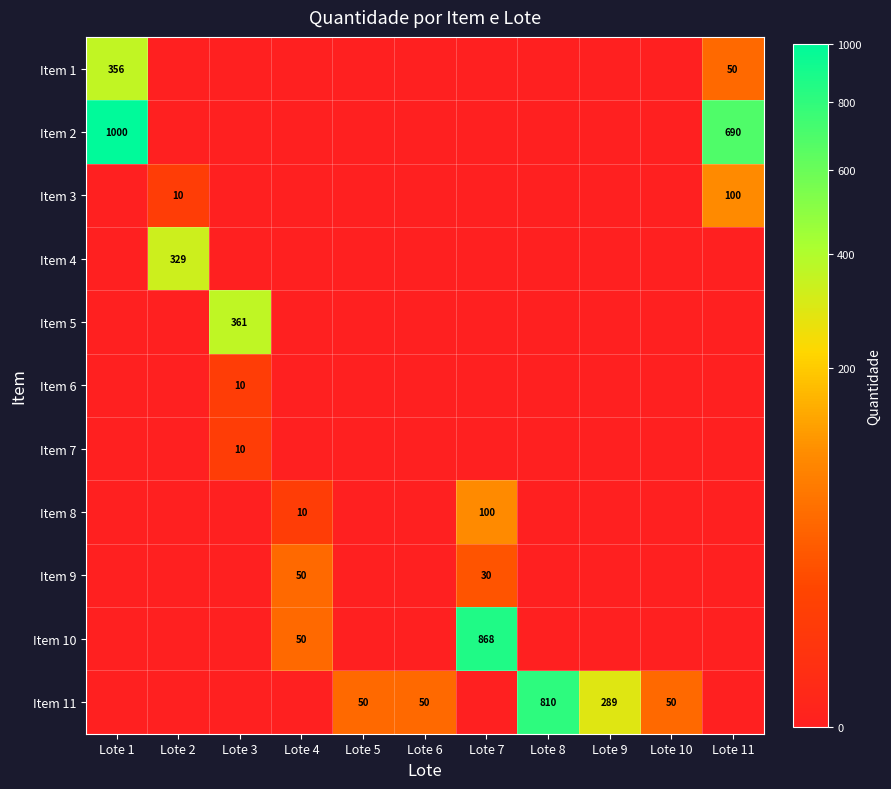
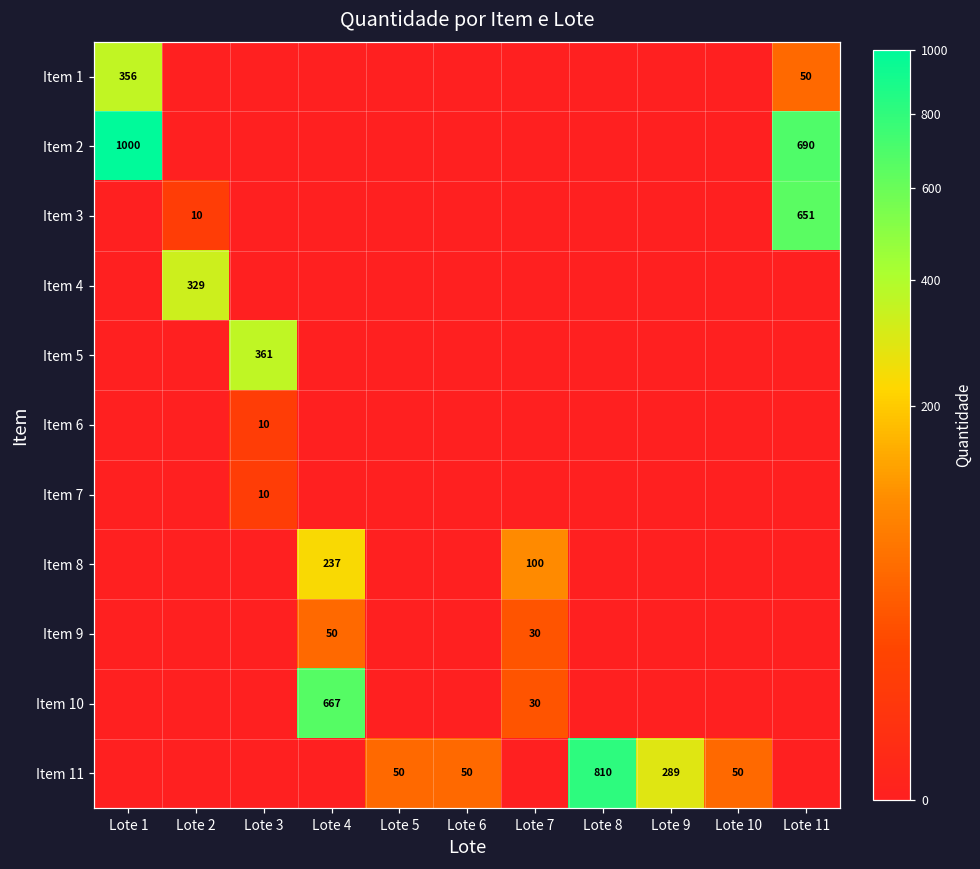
  {
    "Item 1": {
      "Lote 1": 356,
      "Lote 11": 50
    },
    "Item 2": {
      "Lote 1": 1000,
      "Lote 11": 690
    },
    "Item 3": {
      "Lote 2": 10,
-     "Lote 11": 100
+     "Lote 11": 651
    },
    "Item 4": {
      "Lote 2": 329
    },
    "Item 5": {
      "Lote 3": 361
    },
    "Item 6": {
      "Lote 3": 10
    },
    "Item 7": {
      "Lote 3": 10
    },
    "Item 8": {
-     "Lote 4": 10,
+     "Lote 4": 237,
      "Lote 7": 100
    },
    "Item 9": {
      "Lote 4": 50,
      "Lote 7": 30
    },
    "Item 10": {
-     "Lote 4": 50,
-     "Lote 7": 868
+     "Lote 4": 667,
+     "Lote 7": 30
    },
    "Item 11": {
      "Lote 5": 50,
      "Lote 6": 50,
      "Lote 8": 810,
      "Lote 9": 289,
      "Lote 10": 50
    }
  }
